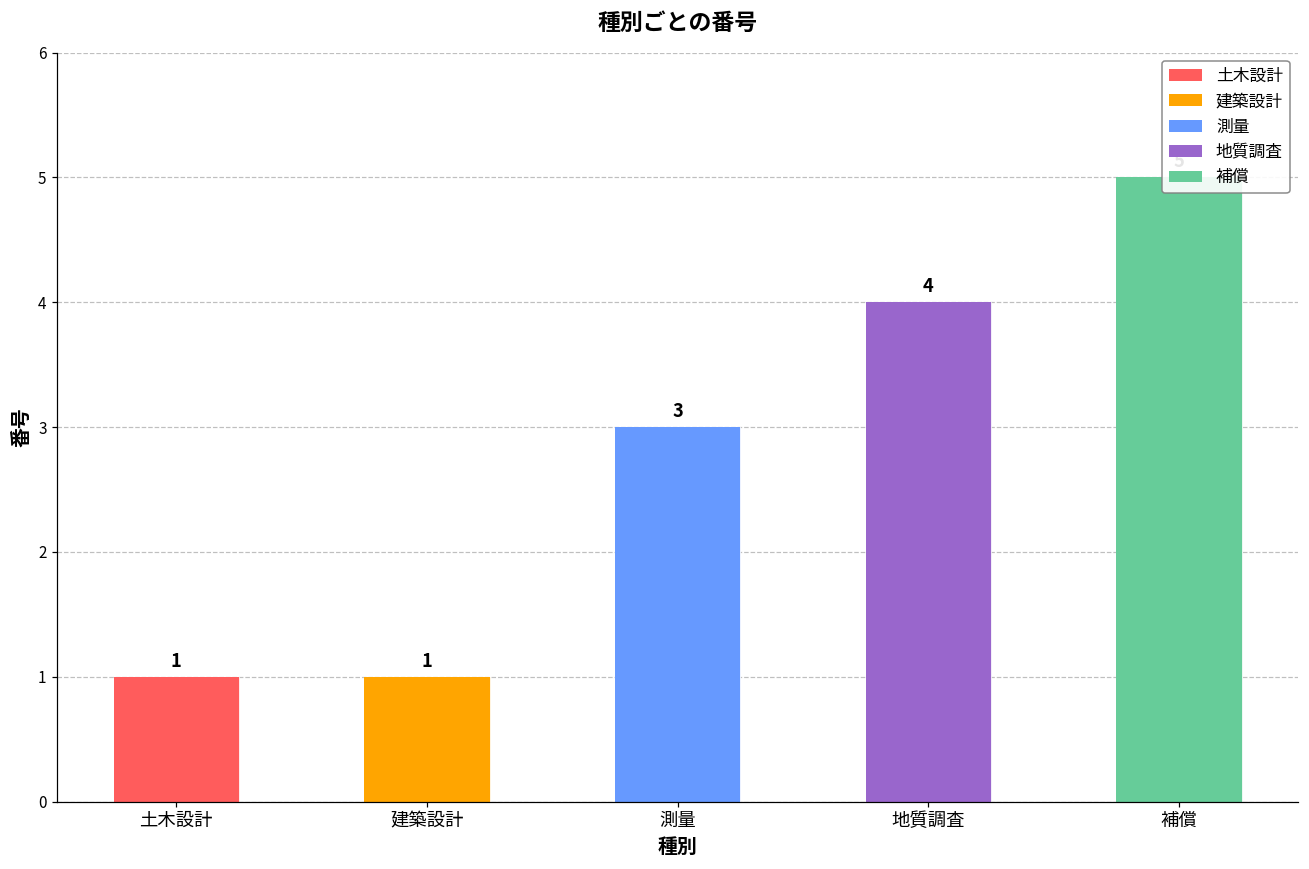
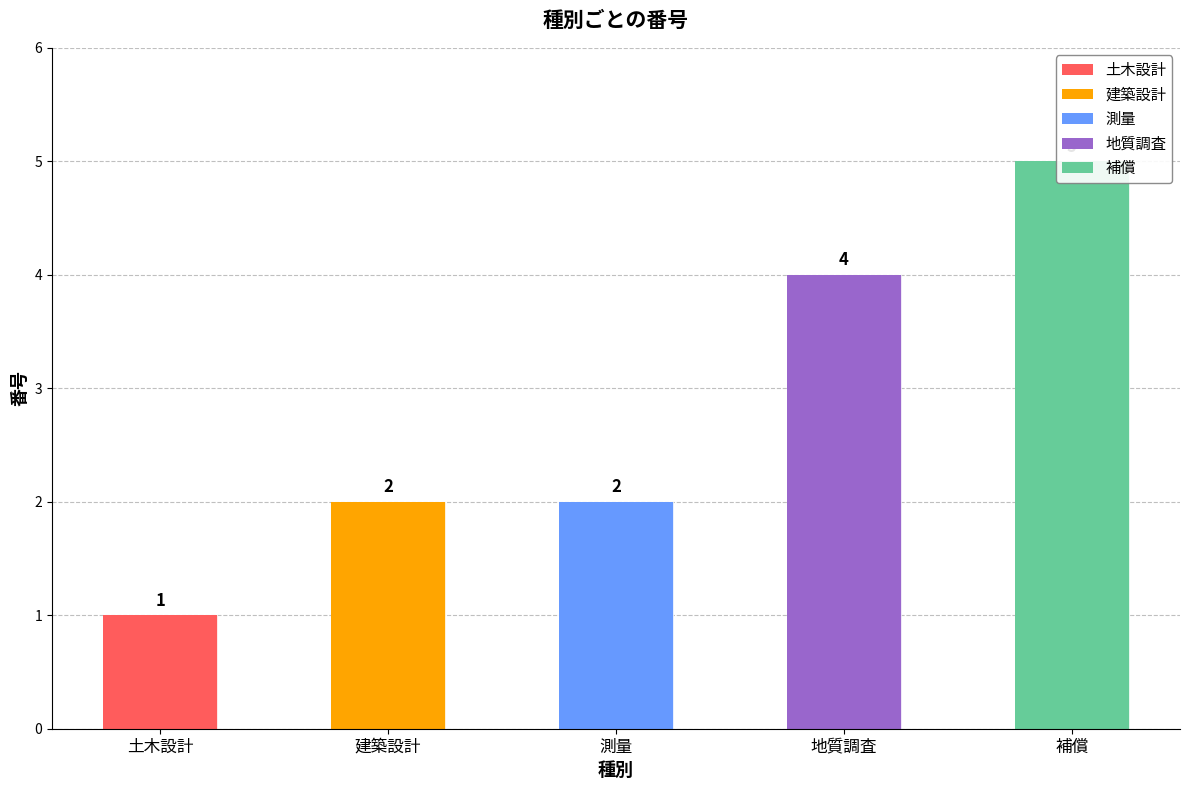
  {
    "建築設計": {
-     "建築設計": 1
+     "建築設計": 2
    },
    "測量": {
-     "測量": 3
+     "測量": 2
    },
    "地質調査": {
      "地質調査": 4
    }
  }
